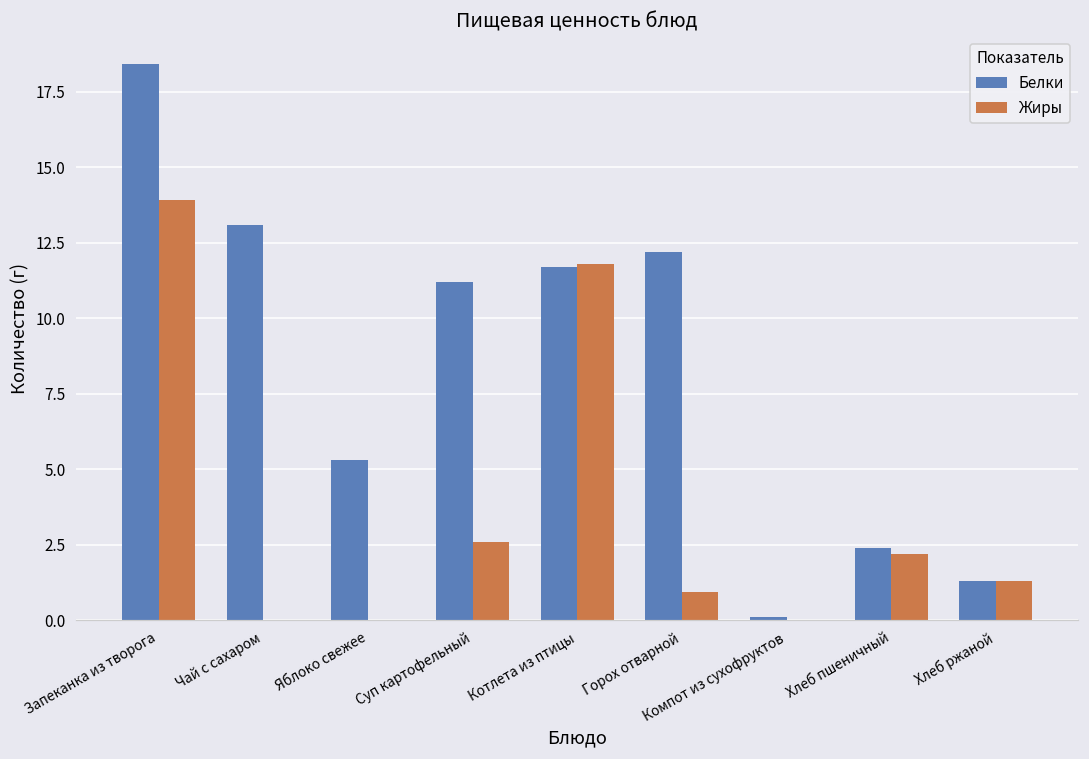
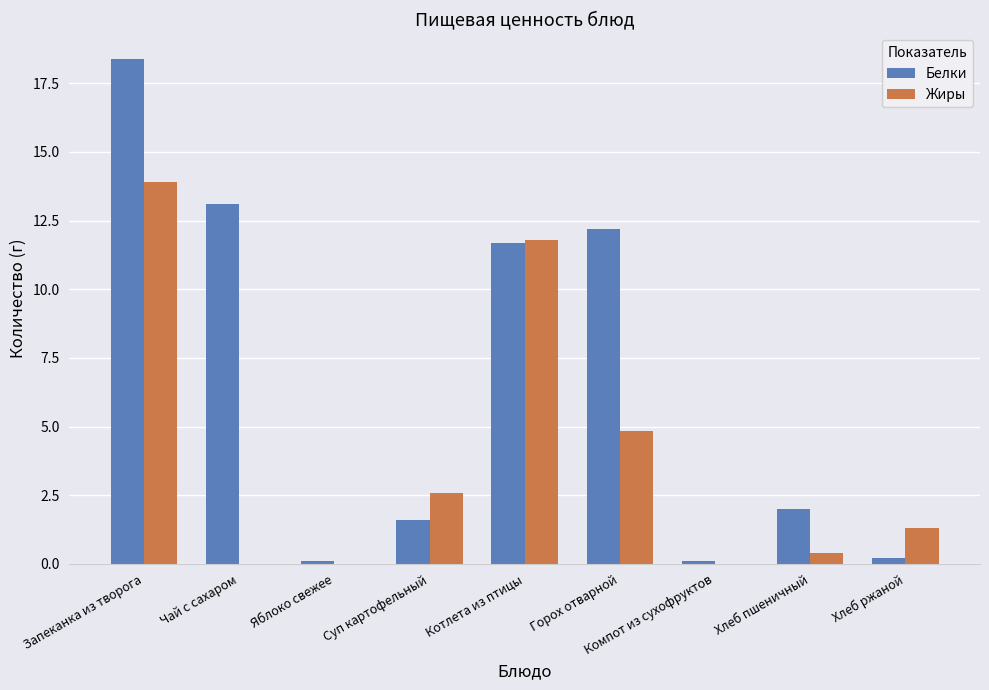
  {
    "Белки": {
      "Запеканка из творога": 18.4,
      "Чай с сахаром": 13.1,
-     "Яблоко свежее": 5.3,
-     "Суп картофельный": 11.2,
+     "Яблоко свежее": 0.1,
+     "Суп картофельный": 1.6,
      "Котлета из птицы": 11.7,
      "Горох отварной": 12.2,
      "Компот из сухофруктов": 0.1,
-     "Хлеб пшеничный": 2.4,
-     "Хлеб ржаной": 1.3
+     "Хлеб пшеничный": 2.0,
+     "Хлеб ржаной": 0.2
    },
    "Жиры": {
      "Запеканка из творога": 13.9,
      "Чай с сахаром": 0.0,
      "Яблоко свежее": 0.0,
      "Суп картофельный": 2.6,
      "Котлета из птицы": 11.8,
-     "Горох отварной": 0.9,
+     "Горох отварной": 4.8,
      "Компот из сухофруктов": 0.0,
-     "Хлеб пшеничный": 2.2,
+     "Хлеб пшеничный": 0.4,
      "Хлеб ржаной": 1.3
    }
  }
